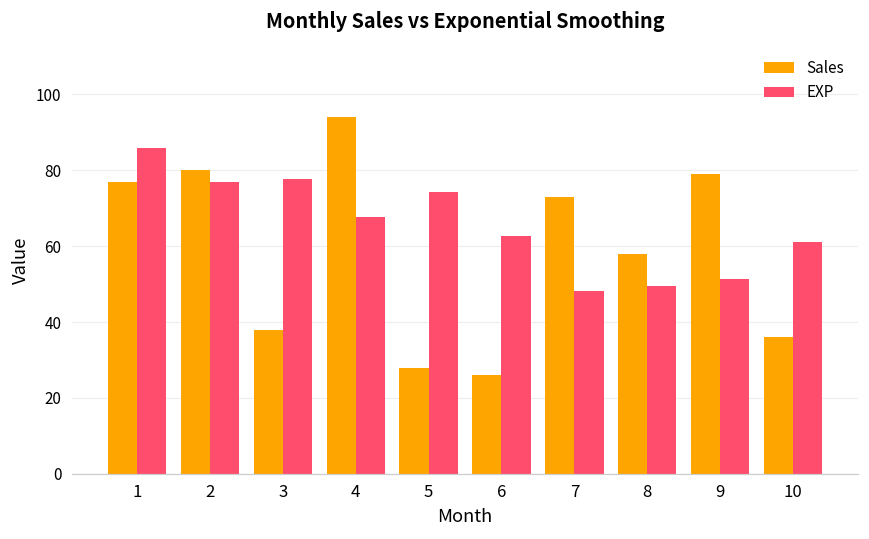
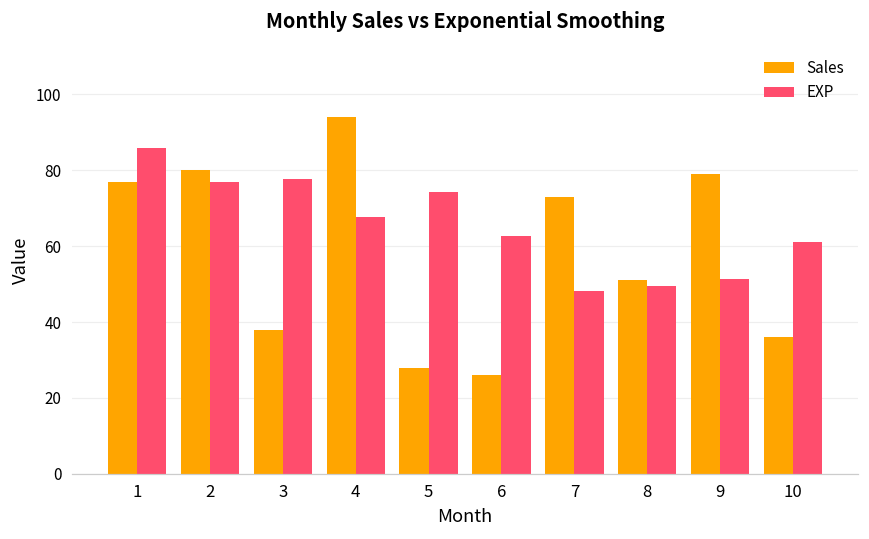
  {
    "Sales": {
      "1": 77,
      "2": 80,
      "3": 38,
      "4": 94,
      "5": 28,
      "6": 26,
      "7": 73,
-     "8": 58,
+     "8": 51,
      "9": 79,
      "10": 36
    },
    "EXP": {
      "1": 86,
      "2": 77,
      "3": 78,
      "4": 68,
      "5": 74,
      "6": 63,
      "7": 48,
      "8": 50,
      "9": 51,
      "10": 61
    }
  }
